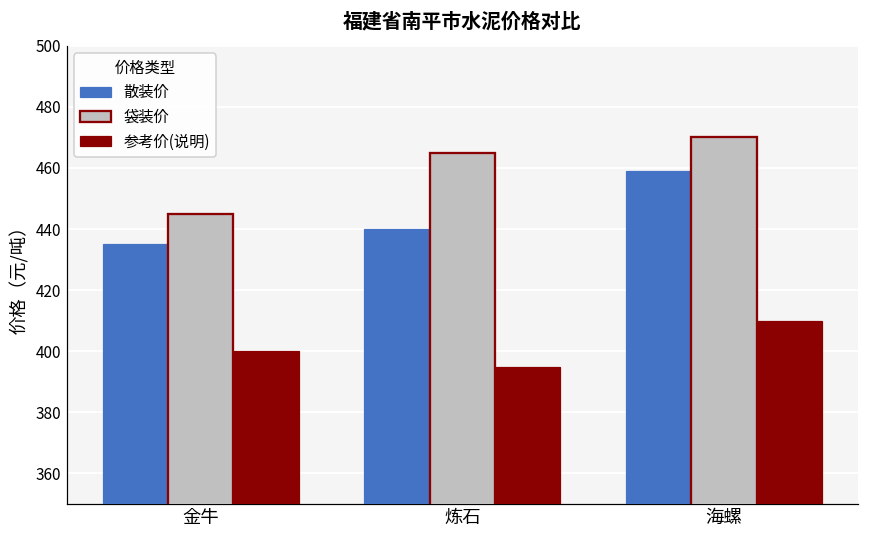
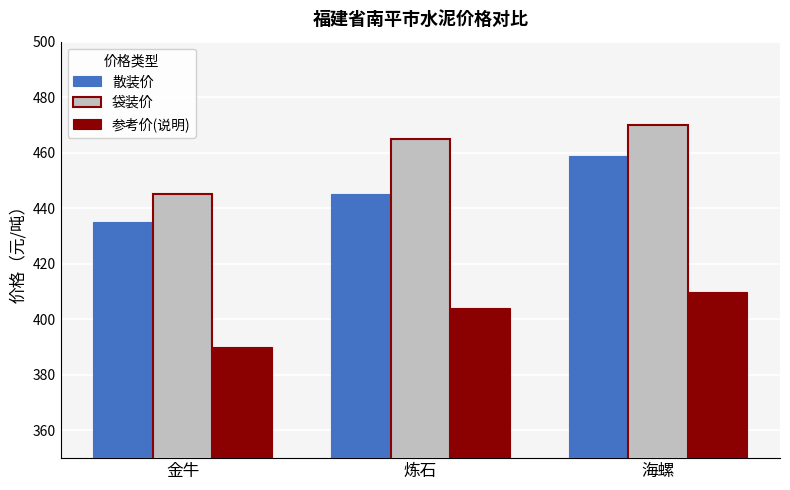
  {
    "散装价": {
      "金牛": 435,
-     "炼石": 440,
+     "炼石": 445,
      "海螺": 459
    },
    "袋装价": {
      "金牛": 445,
      "炼石": 465,
      "海螺": 470
    },
    "参考价(说明)": {
-     "金牛": 400,
-     "炼石": 395,
+     "金牛": 390,
+     "炼石": 404,
      "海螺": 410
    }
  }
